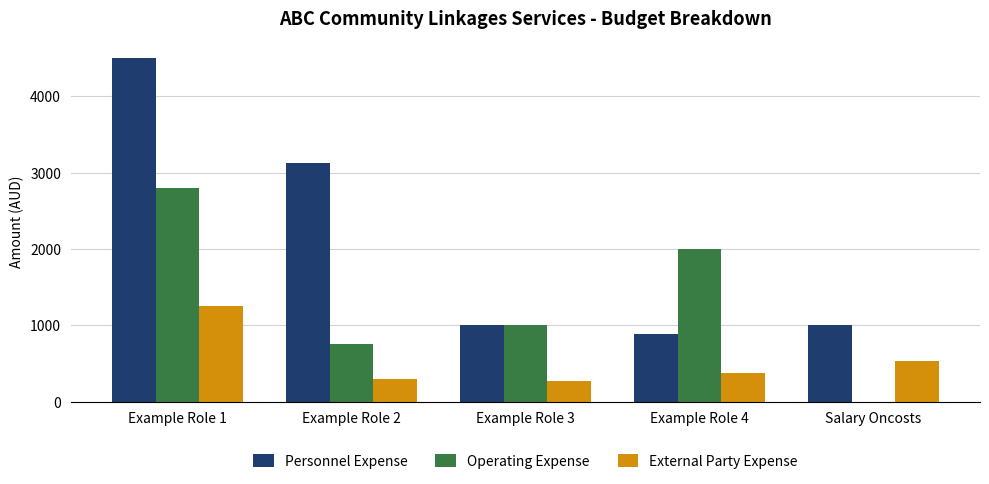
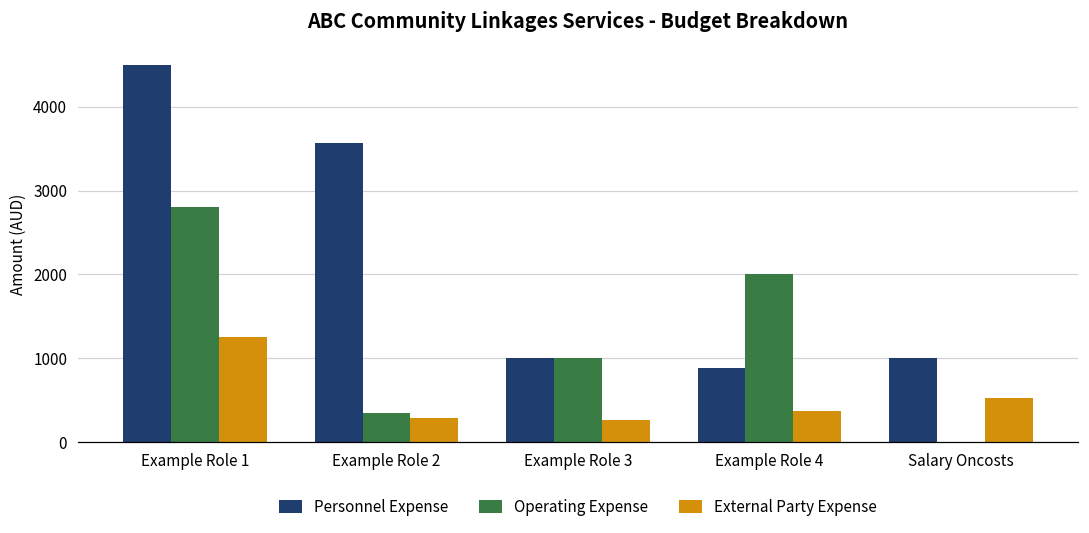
  {
    "Personnel Expense": {
      "Example Role 1": 4500,
-     "Example Role 2": 3100,
+     "Example Role 2": 3600,
      "Example Role 3": 1000,
      "Example Role 4": 900,
      "Salary Oncosts": 1000
    },
    "Operating Expense": {
      "Example Role 1": 2800,
-     "Example Role 2": 800,
+     "Example Role 2": 400,
      "Example Role 3": 1000,
      "Example Role 4": 2000,
      "Salary Oncosts": 0
    },
    "External Party Expense": {
      "Example Role 1": 1300,
      "Example Role 2": 300,
      "Example Role 3": 300,
      "Example Role 4": 400,
      "Salary Oncosts": 500
    }
  }
